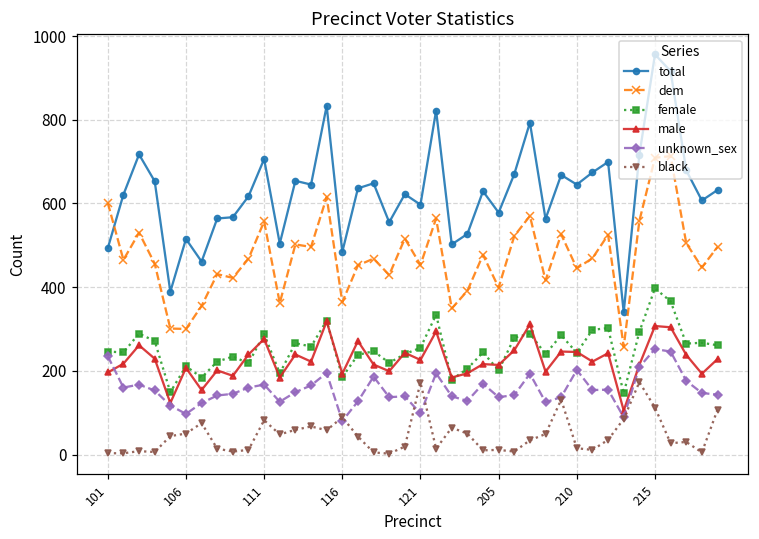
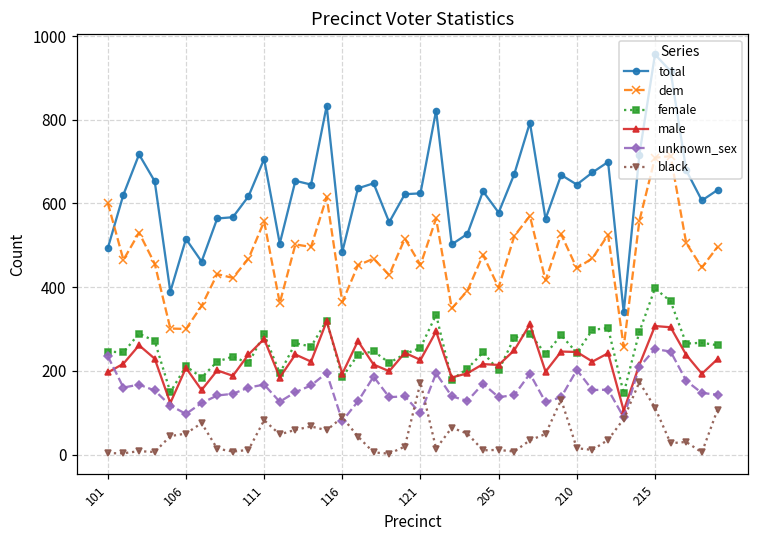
  {
    "total": {
      "101": 490,
      "106": 520,
      "111": 710,
      "116": 480,
-     "121": 600,
+     "121": 620,
      "205": 580,
      "210": 650
    },
    "dem": {
      "101": 600,
      "106": 300,
      "111": 560,
      "116": 360,
      "121": 450,
      "205": 400,
      "210": 450
    },
    "female": {
      "101": 250,
      "111": 290,
      "116": 190,
      "121": 260,
      "205": 200,
      "215": 400
    },
    "male": {
      "101": 200,
      "111": 280,
      "116": 190,
      "121": 230,
      "205": 210,
      "215": 310
    },
    "unknown_sex": {
      "101": 240,
      "106": 100,
      "111": 170,
      "116": 80,
      "121": 100,
      "205": 140,
      "210": 200,
      "215": 250
    },
    "black": {
      "101": 0,
      "106": 50,
      "111": 80,
      "116": 90,
      "121": 170,
      "205": 10,
      "210": 20,
      "215": 110
    }
  }
